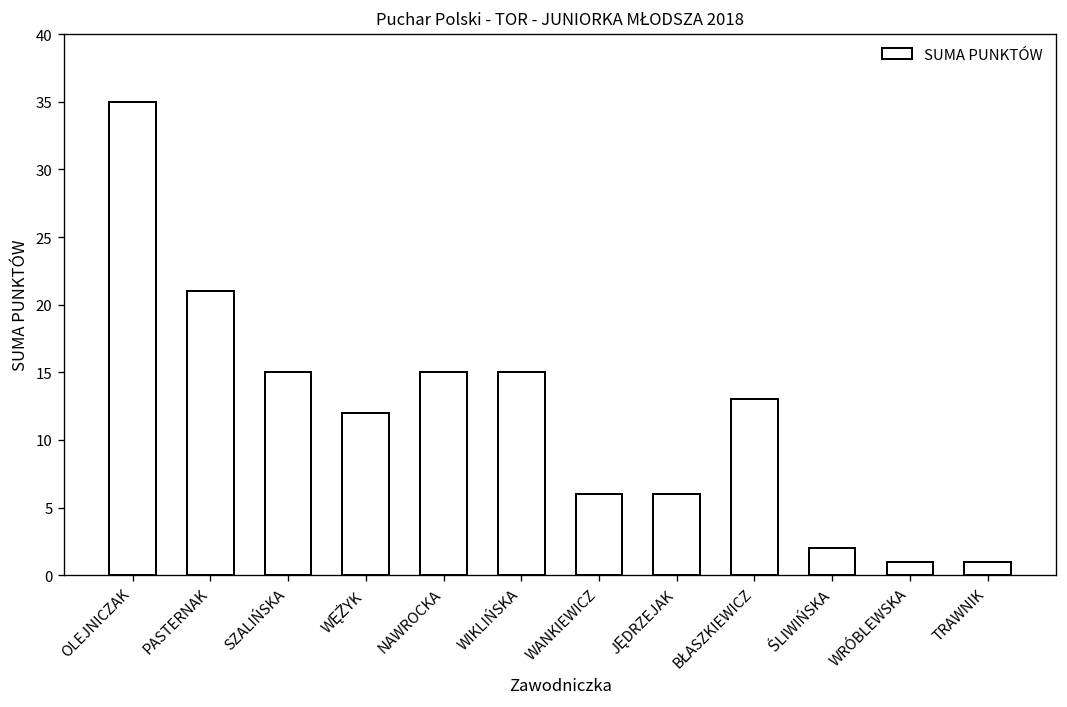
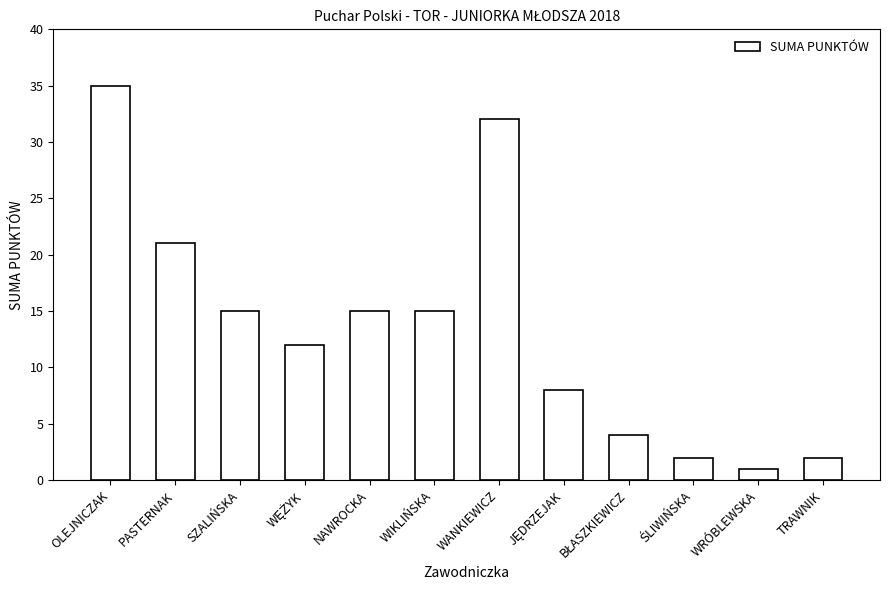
  {
    "OLEJNICZAK": 35,
    "PASTERNAK": 21,
    "SZALIŃSKA": 15,
    "WĘŻYK": 12,
    "NAWROCKA": 15,
    "WIKLIŃSKA": 15,
-   "WANKIEWICZ": 6,
-   "JĘDRZEJAK": 6,
-   "BŁASZKIEWICZ": 13,
+   "WANKIEWICZ": 32,
+   "JĘDRZEJAK": 8,
+   "BŁASZKIEWICZ": 4,
    "ŚLIWIŃSKA": 2,
    "WRÓBLEWSKA": 1,
-   "TRAWNIK": 1
+   "TRAWNIK": 2
  }
